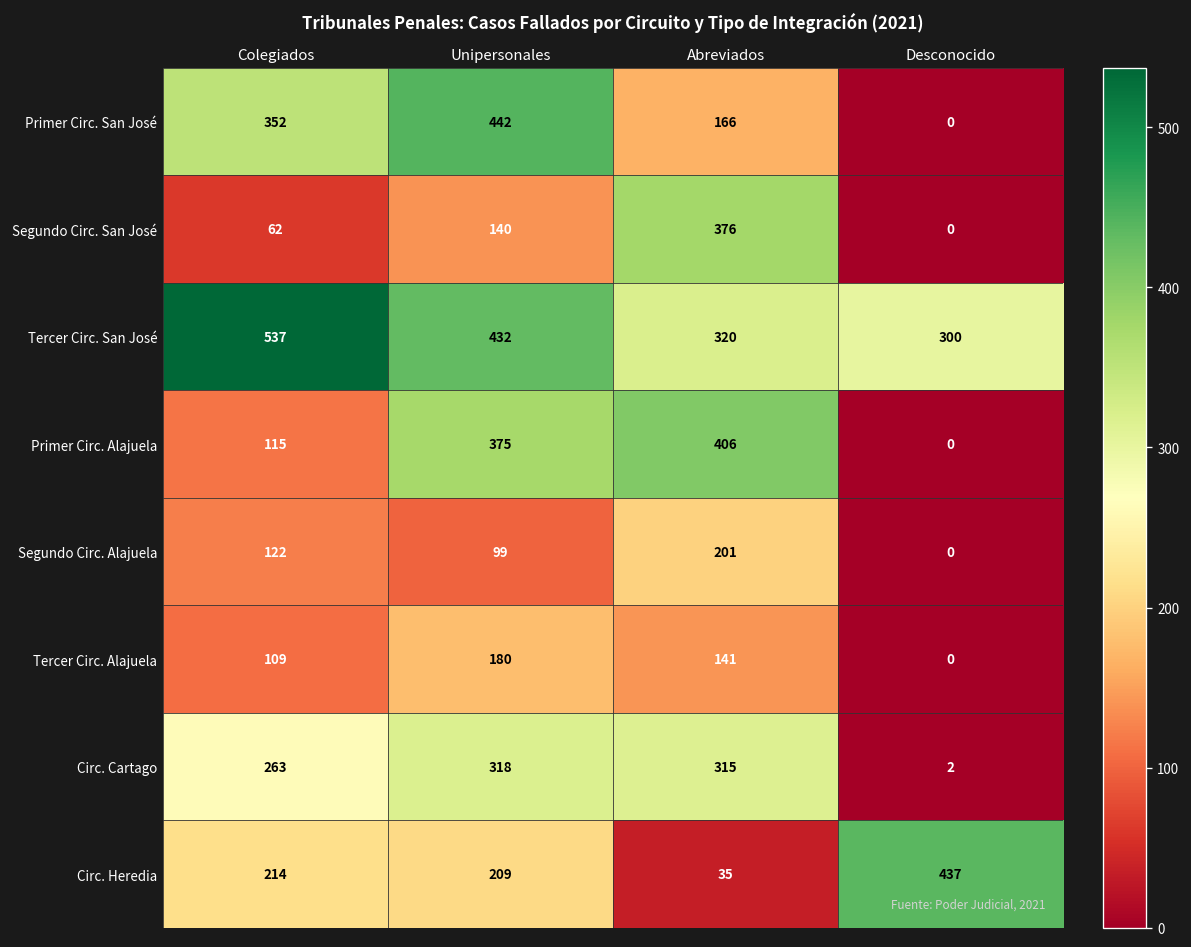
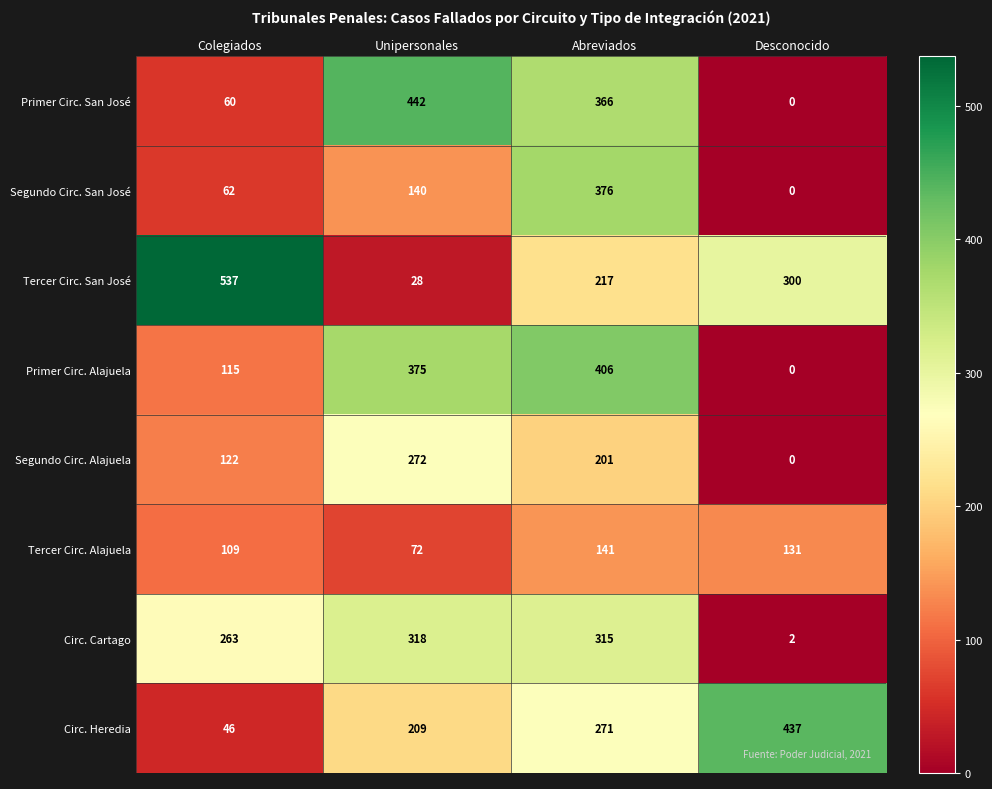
  {
    "Primer Circ. San José": {
-     "Colegiados": 352,
+     "Colegiados": 60,
      "Unipersonales": 442,
-     "Abreviados": 166,
+     "Abreviados": 366,
      "Desconocido": 0
    },
    "Segundo Circ. San José": {
      "Colegiados": 62,
      "Unipersonales": 140,
      "Abreviados": 376,
      "Desconocido": 0
    },
    "Tercer Circ. San José": {
      "Colegiados": 537,
-     "Unipersonales": 432,
-     "Abreviados": 320,
+     "Unipersonales": 28,
+     "Abreviados": 217,
      "Desconocido": 300
    },
    "Primer Circ. Alajuela": {
      "Colegiados": 115,
      "Unipersonales": 375,
      "Abreviados": 406,
      "Desconocido": 0
    },
    "Segundo Circ. Alajuela": {
      "Colegiados": 122,
-     "Unipersonales": 99,
+     "Unipersonales": 272,
      "Abreviados": 201,
      "Desconocido": 0
    },
    "Tercer Circ. Alajuela": {
      "Colegiados": 109,
-     "Unipersonales": 180,
+     "Unipersonales": 72,
      "Abreviados": 141,
-     "Desconocido": 0
+     "Desconocido": 131
    },
    "Circ. Cartago": {
      "Colegiados": 263,
      "Unipersonales": 318,
      "Abreviados": 315,
      "Desconocido": 2
    },
    "Circ. Heredia": {
-     "Colegiados": 214,
+     "Colegiados": 46,
      "Unipersonales": 209,
-     "Abreviados": 35
+     "Abreviados": 271
    }
  }
